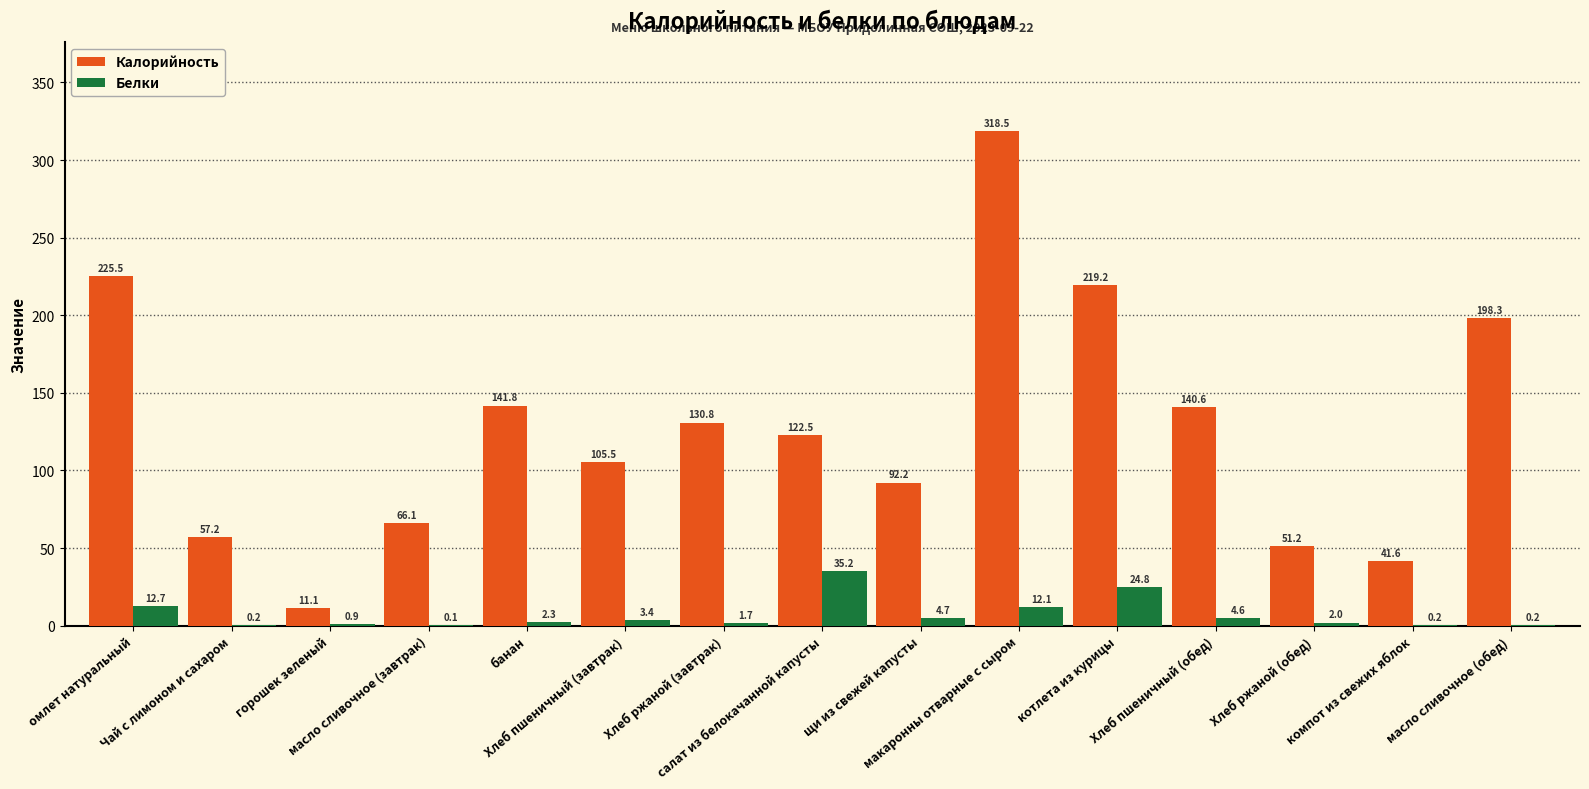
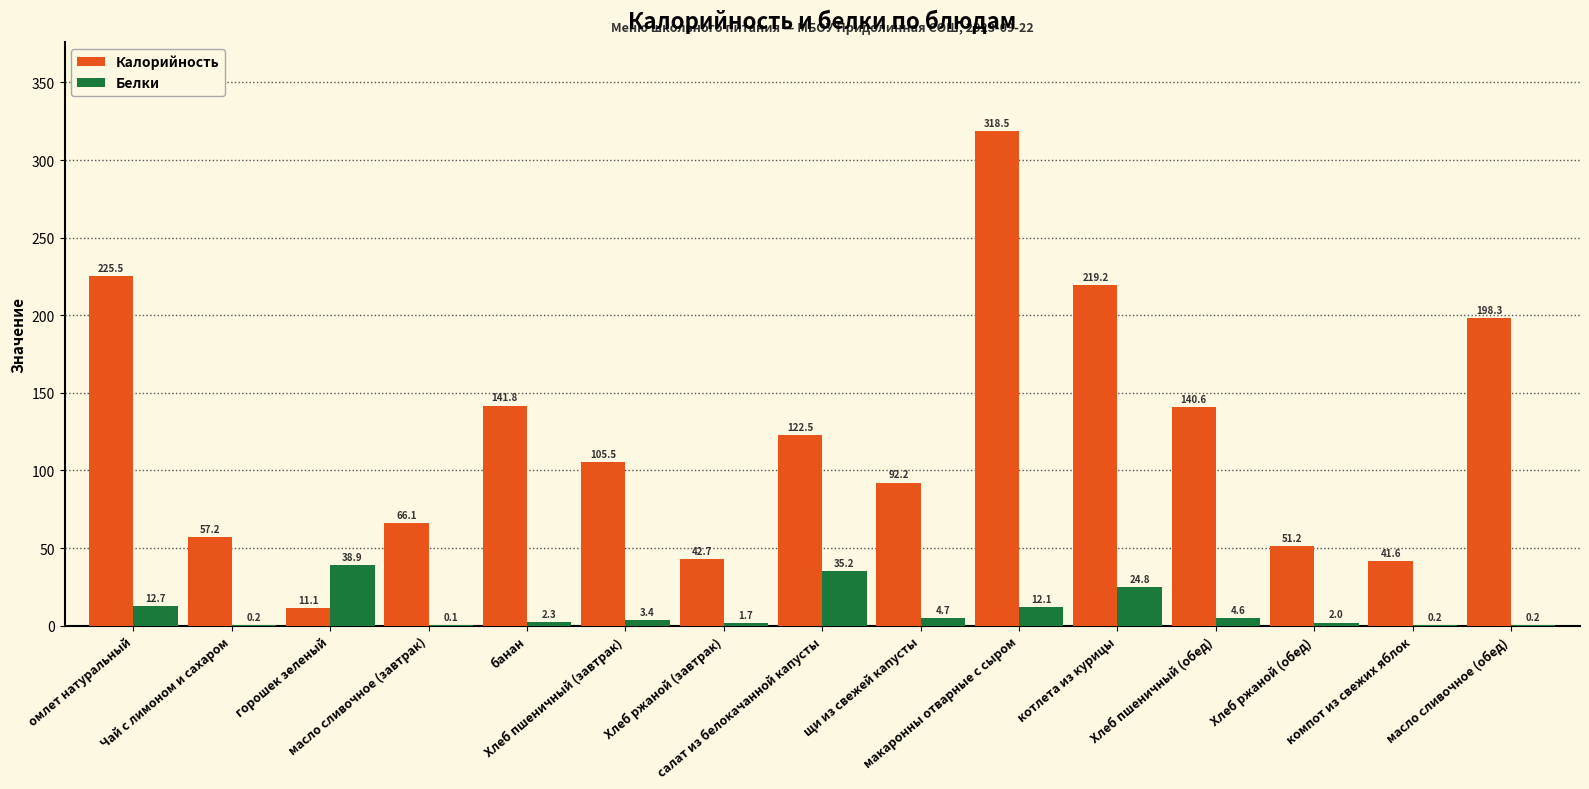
  {
    "Калорийность": {
      "омлет натуральный": 225.5,
      "Чай с лимоном и сахаром": 57.2,
      "горошек зеленый": 11.1,
      "масло сливочное (завтрак)": 66.1,
      "банан": 141.8,
      "Хлеб пшеничный (завтрак)": 105.5,
-     "Хлеб ржаной (завтрак)": 130.8,
+     "Хлеб ржаной (завтрак)": 42.7,
      "салат из белокачанной капусты": 122.5,
      "щи из свежей капусты": 92.2,
      "макаронны отварные с сыром": 318.5,
      "котлета из курицы": 219.2,
      "Хлеб пшеничный (обед)": 140.6,
      "Хлеб ржаной (обед)": 51.2,
      "компот из свежих яблок": 41.6,
      "масло сливочное (обед)": 198.3
    },
    "Белки": {
      "омлет натуральный": 12.7,
      "Чай с лимоном и сахаром": 0.2,
-     "горошек зеленый": 0.9,
+     "горошек зеленый": 38.9,
      "масло сливочное (завтрак)": 0.1,
      "банан": 2.3,
      "Хлеб пшеничный (завтрак)": 3.4,
      "Хлеб ржаной (завтрак)": 1.7,
      "салат из белокачанной капусты": 35.2,
      "щи из свежей капусты": 4.7,
      "макаронны отварные с сыром": 12.1,
      "котлета из курицы": 24.8,
      "Хлеб пшеничный (обед)": 4.6,
      "Хлеб ржаной (обед)": 2.0,
      "компот из свежих яблок": 0.2,
      "масло сливочное (обед)": 0.2
    }
  }
